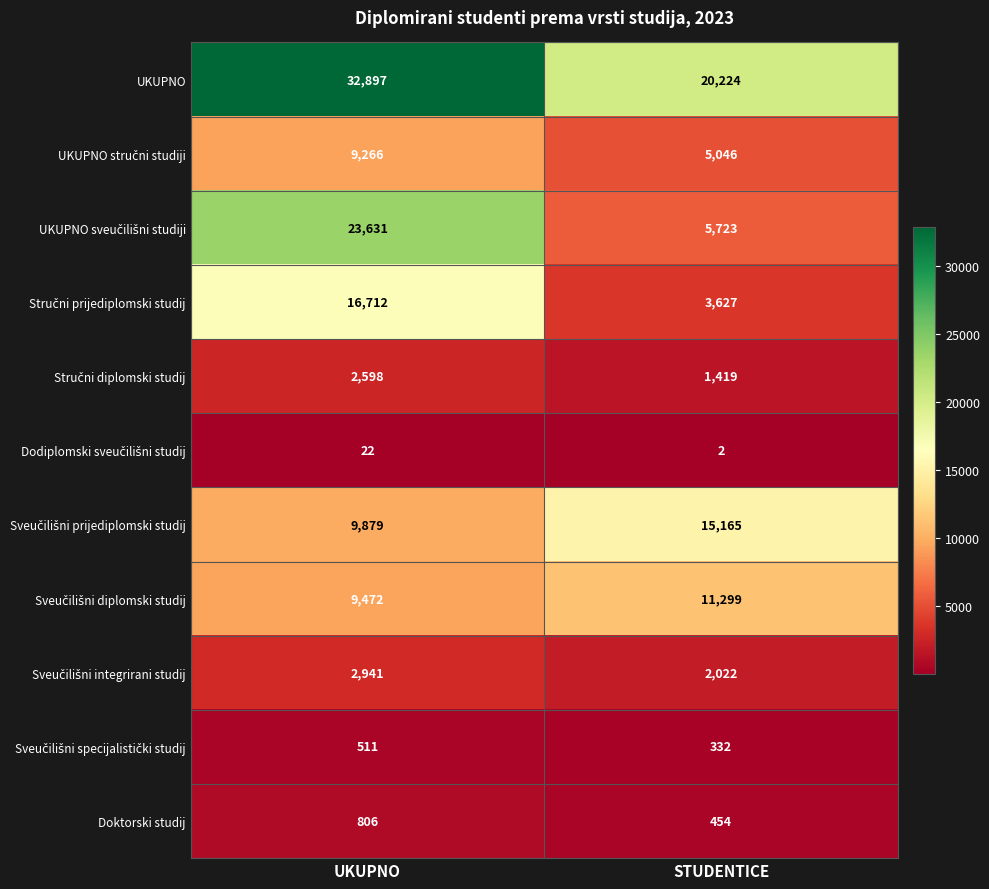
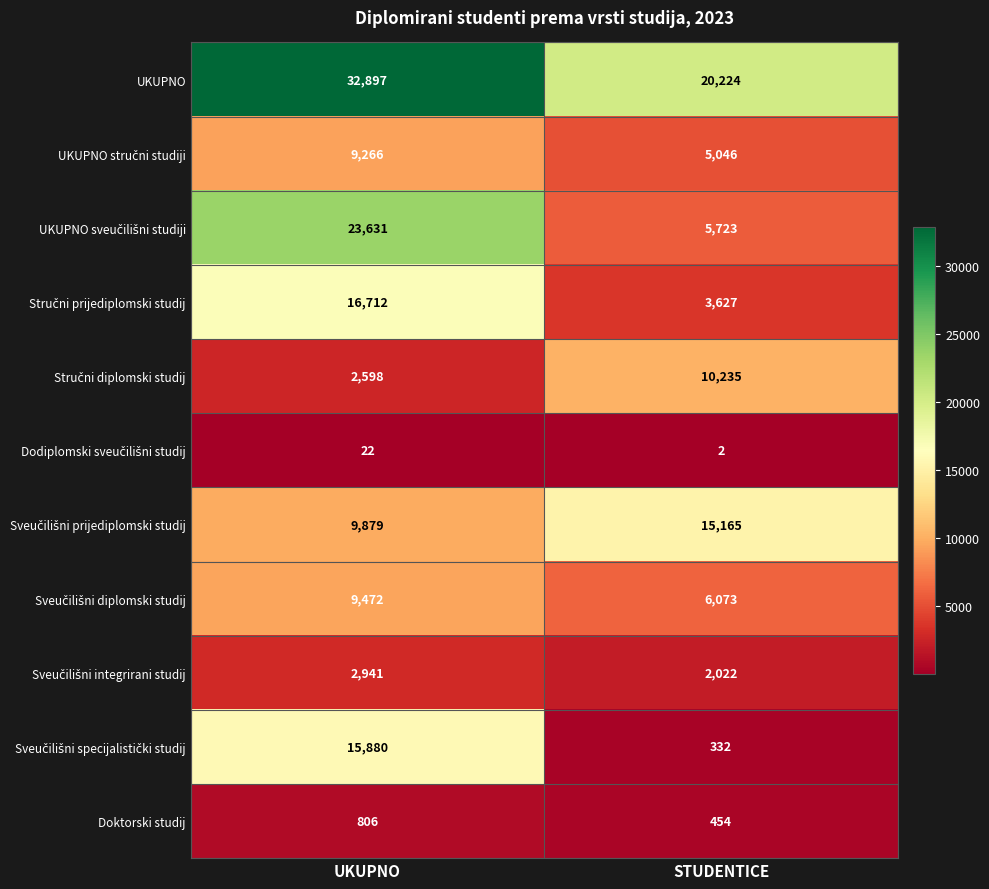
  {
    "UKUPNO": {
      "UKUPNO": "32,897",
      "STUDENTICE": "20,224"
    },
    "UKUPNO stručni studiji": {
      "UKUPNO": "9,266",
      "STUDENTICE": "5,046"
    },
    "UKUPNO sveučilišni studiji": {
      "UKUPNO": "23,631",
      "STUDENTICE": "5,723"
    },
    "Stručni prijediplomski studij": {
      "UKUPNO": "16,712",
      "STUDENTICE": "3,627"
    },
    "Stručni diplomski studij": {
      "UKUPNO": "2,598",
-     "STUDENTICE": "1,419"
+     "STUDENTICE": "10,235"
    },
    "Dodiplomski sveučilišni studij": {
      "UKUPNO": "22",
      "STUDENTICE": "2"
    },
    "Sveučilišni prijediplomski studij": {
      "UKUPNO": "9,879",
      "STUDENTICE": "15,165"
    },
    "Sveučilišni diplomski studij": {
      "UKUPNO": "9,472",
-     "STUDENTICE": "11,299"
+     "STUDENTICE": "6,073"
    },
    "Sveučilišni integrirani studij": {
      "UKUPNO": "2,941",
      "STUDENTICE": "2,022"
    },
    "Sveučilišni specijalistički studij": {
-     "UKUPNO": "511",
+     "UKUPNO": "15,880",
      "STUDENTICE": "332"
    },
    "Doktorski studij": {
      "UKUPNO": "806",
      "STUDENTICE": "454"
    }
  }
